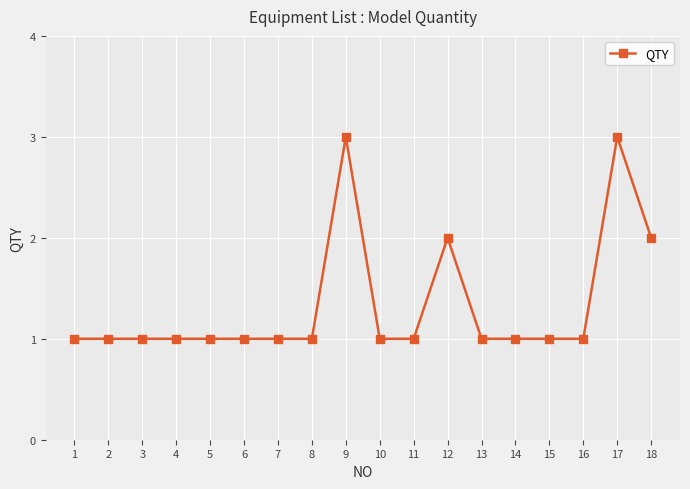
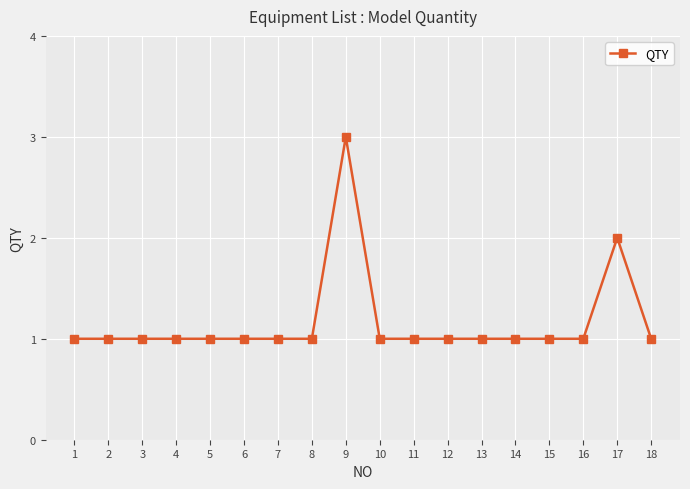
  {
    "1": 1,
    "2": 1,
    "3": 1,
    "4": 1,
    "5": 1,
    "6": 1,
    "7": 1,
    "8": 1,
    "9": 3,
    "10": 1,
    "11": 1,
-   "12": 2,
+   "12": 1,
    "13": 1,
    "14": 1,
    "15": 1,
    "16": 1,
-   "17": 3,
-   "18": 2
+   "17": 2,
+   "18": 1
  }
